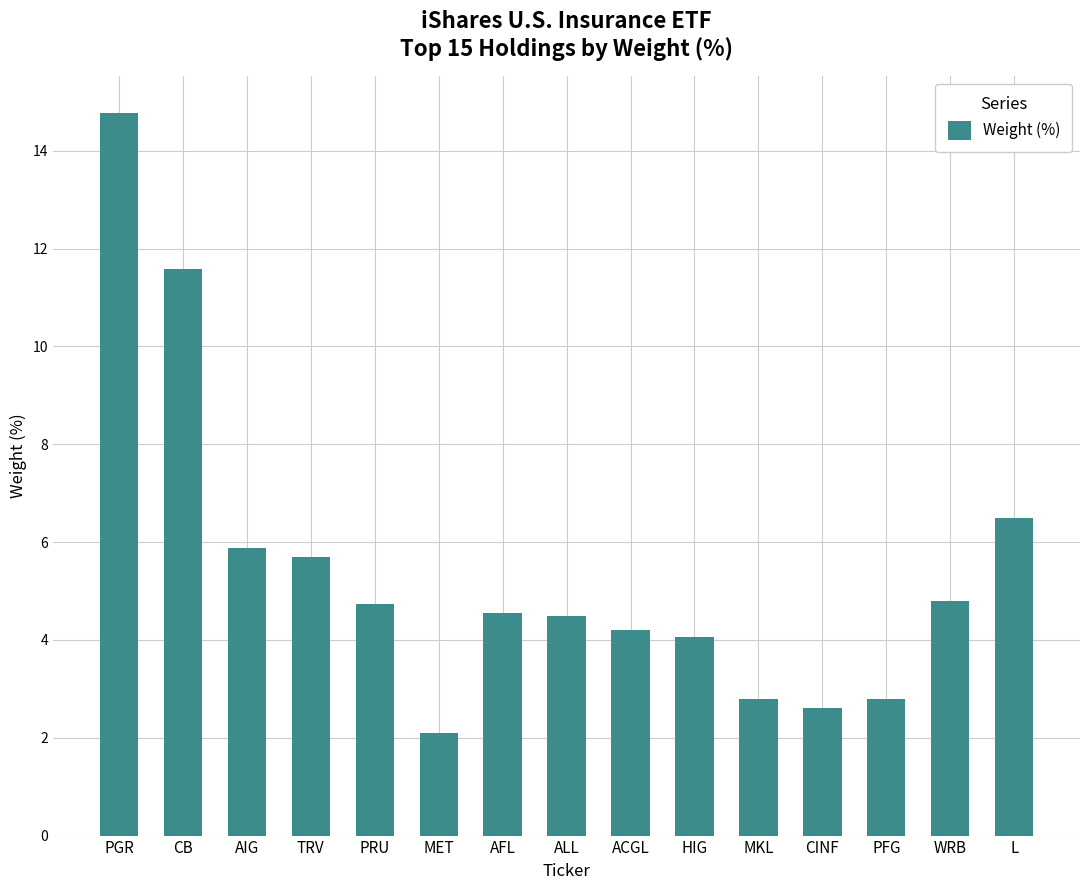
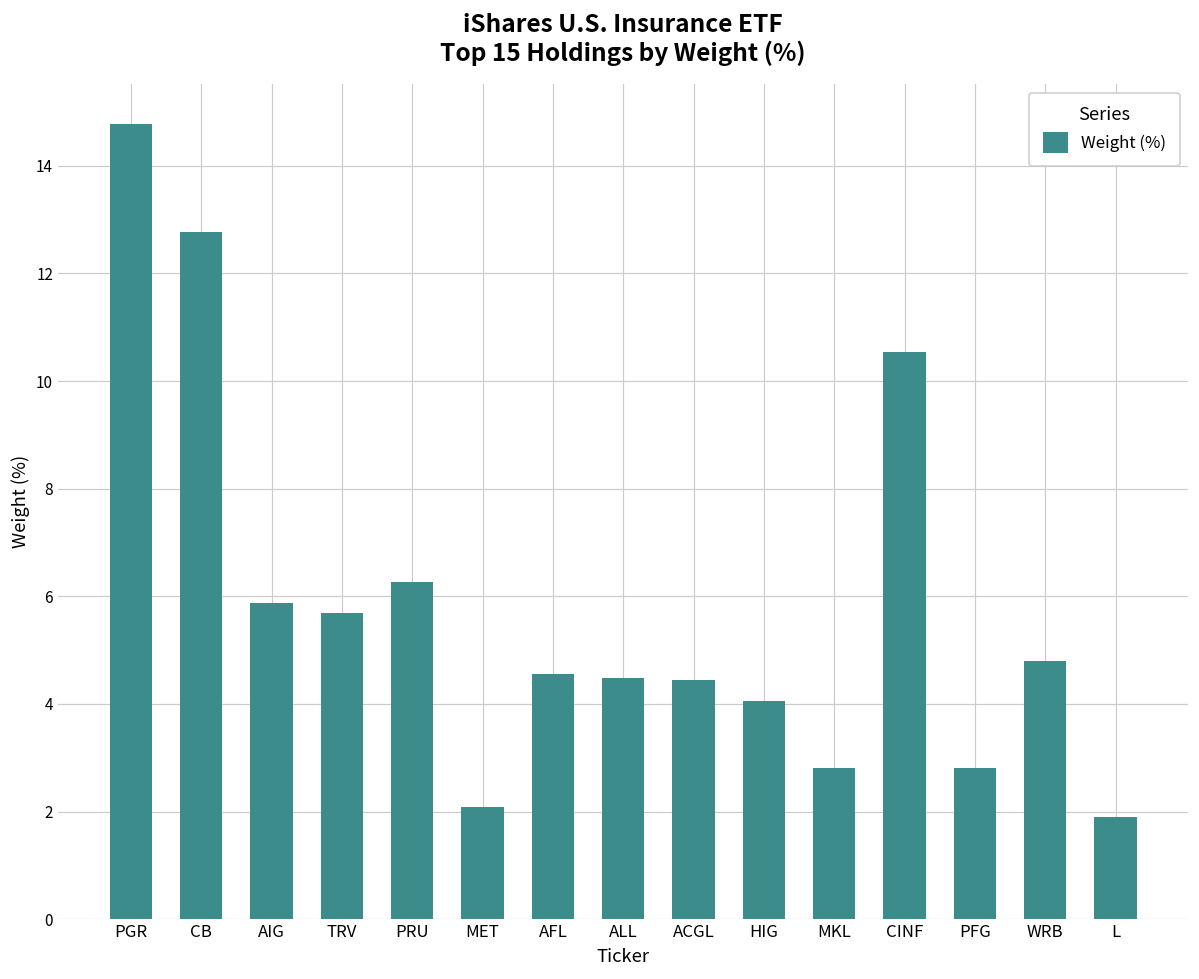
  {
    "PGR": 14.8,
-   "CB": 11.6,
+   "CB": 12.8,
    "AIG": 5.9,
    "TRV": 5.7,
-   "PRU": 4.7,
+   "PRU": 6.3,
    "MET": 2.1,
    "AFL": 4.6,
    "ALL": 4.5,
-   "ACGL": 4.2,
+   "ACGL": 4.5,
    "HIG": 4.1,
    "MKL": 2.8,
-   "CINF": 2.6,
+   "CINF": 10.5,
    "PFG": 2.8,
    "WRB": 4.8,
-   "L": 6.5
+   "L": 1.9
  }
